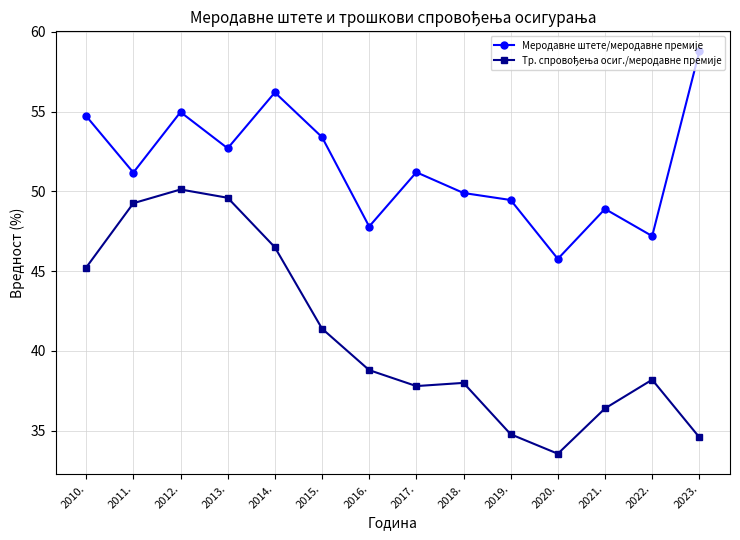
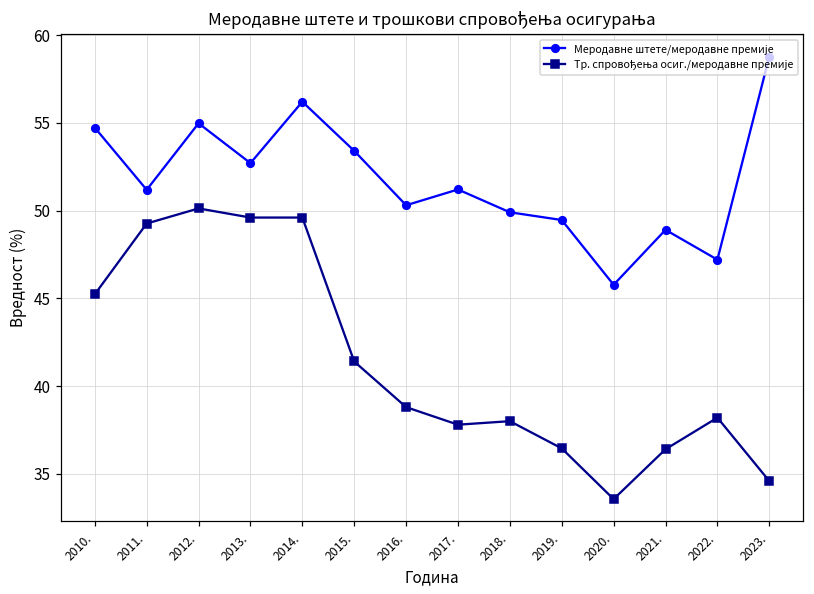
  {
    "Меродавне штете/меродавне премије": {
      "2010.": 54.7,
      "2011.": 51.2,
      "2012.": 55.0,
      "2013.": 52.7,
      "2014.": 56.2,
      "2015.": 53.4,
-     "2016.": 47.8,
+     "2016.": 50.3,
      "2017.": 51.2,
      "2018.": 49.9,
      "2019.": 49.5,
      "2020.": 45.8,
      "2021.": 48.9,
      "2022.": 47.2
    },
    "Тр. спровођења осиг./меродавне премије": {
      "2010.": 45.2,
      "2011.": 49.3,
      "2012.": 50.1,
      "2013.": 49.6,
-     "2014.": 46.5,
+     "2014.": 49.6,
      "2015.": 41.4,
      "2016.": 38.8,
      "2017.": 37.8,
      "2018.": 38.0,
-     "2019.": 34.8,
+     "2019.": 36.5,
      "2020.": 33.6,
      "2021.": 36.4,
      "2022.": 38.2,
      "2023.": 34.6
    }
  }
